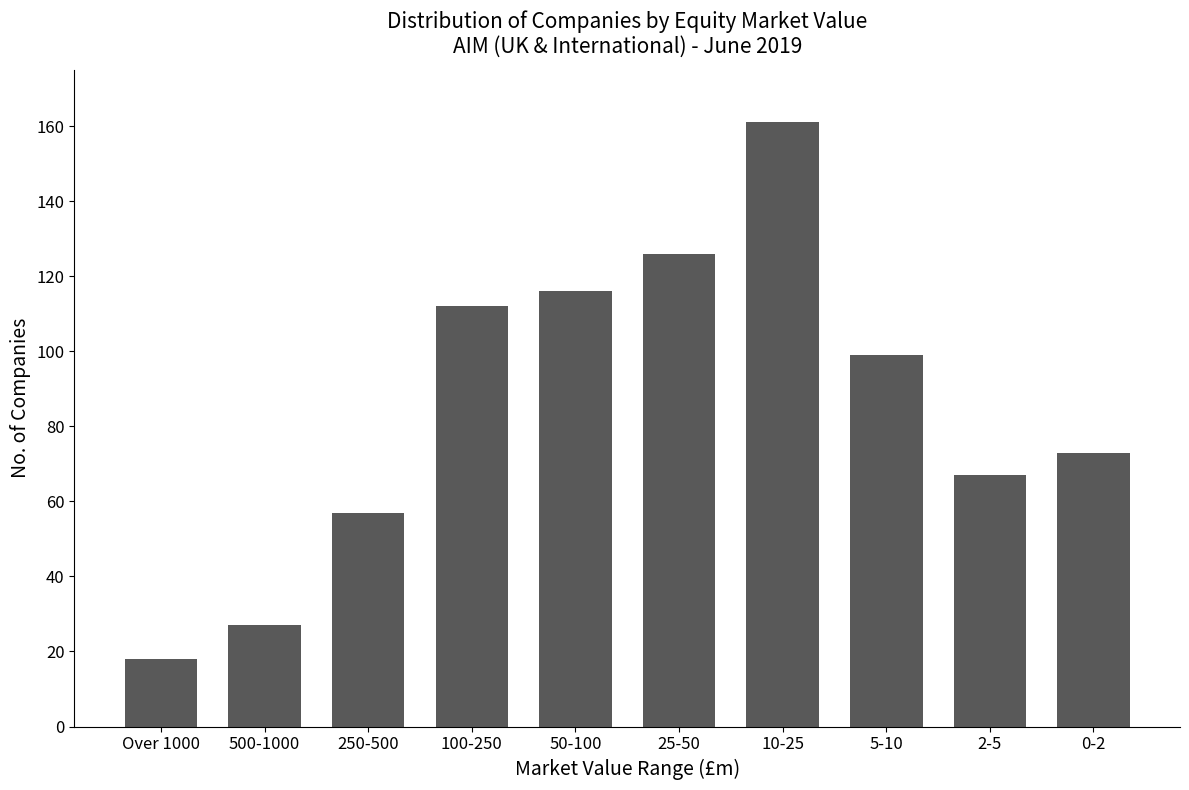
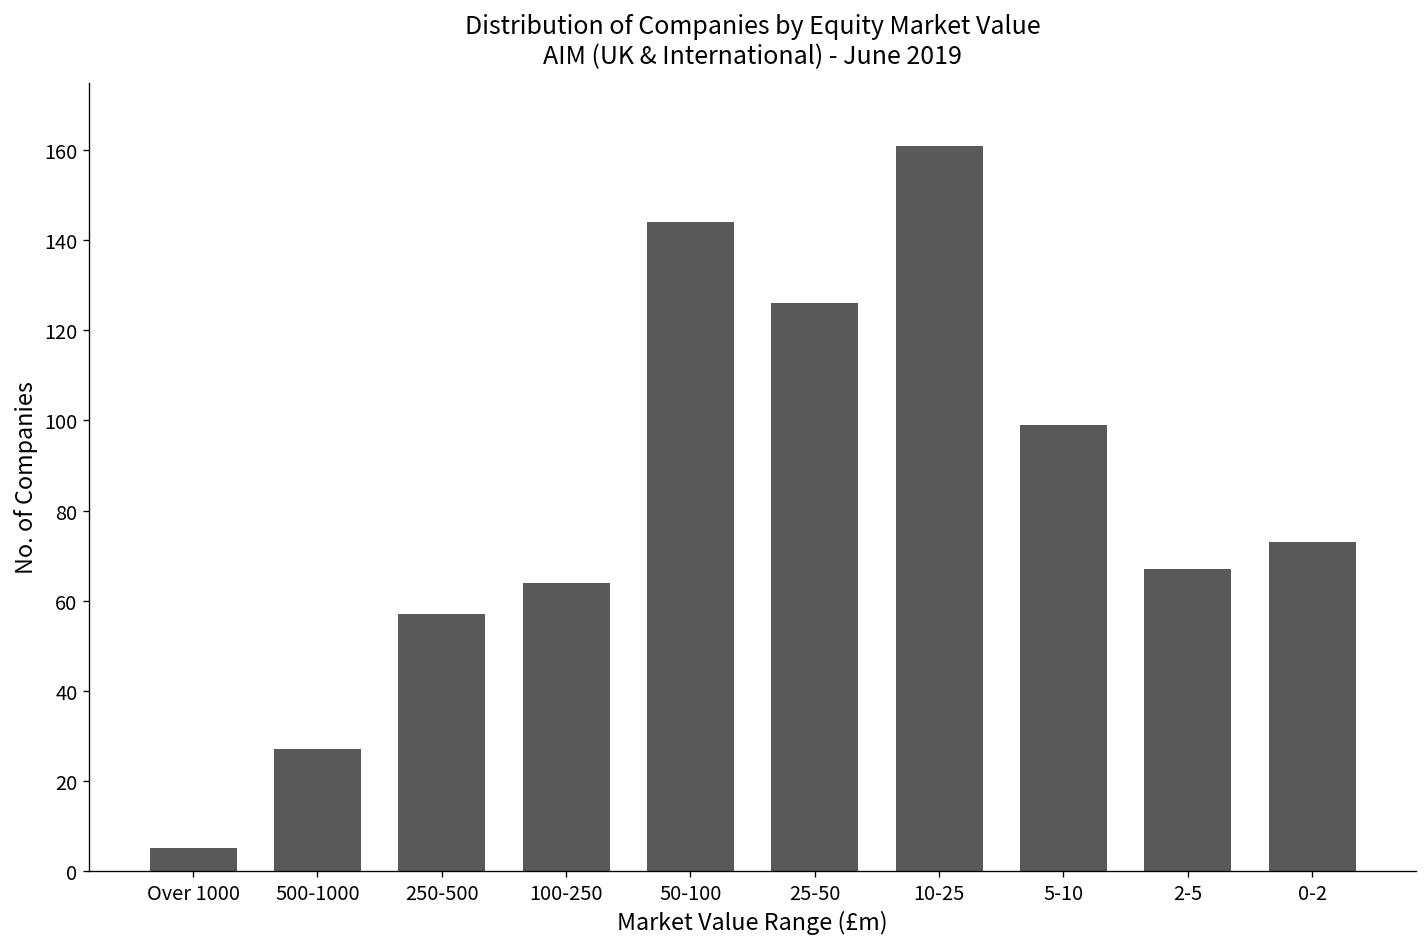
  {
-   "Over 1000": 18,
+   "Over 1000": 5,
    "500-1000": 27,
    "250-500": 57,
-   "100-250": 112,
-   "50-100": 116,
+   "100-250": 64,
+   "50-100": 144,
    "25-50": 126,
    "10-25": 161,
    "5-10": 99,
    "2-5": 67,
    "0-2": 73
  }
